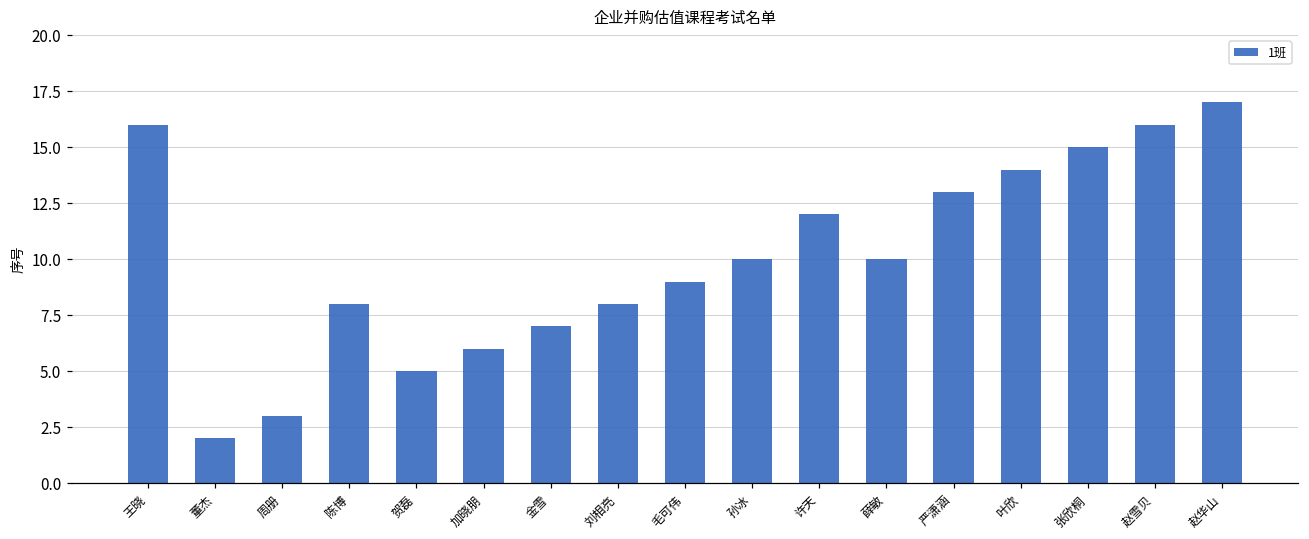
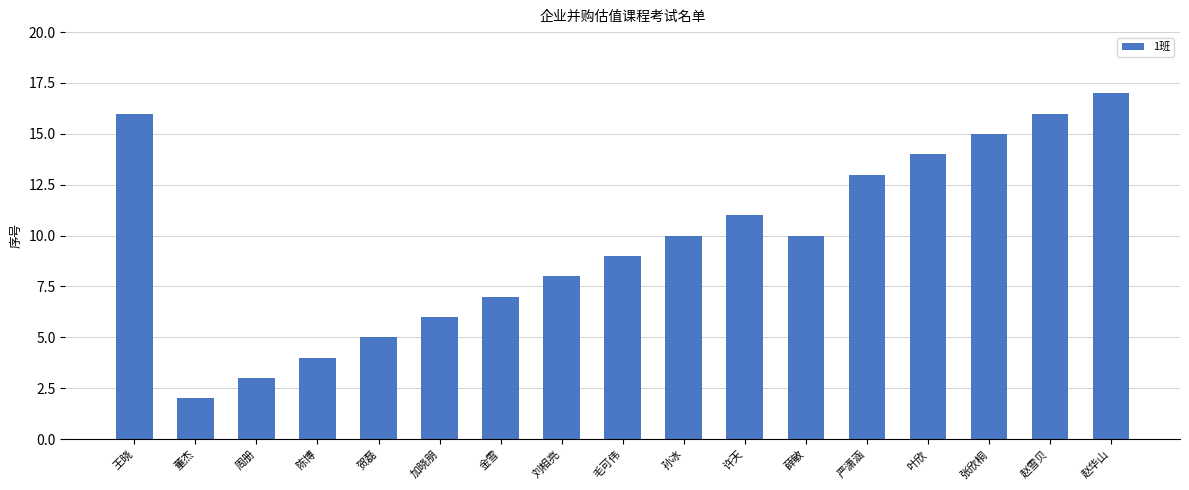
  {
    "王晓": 16,
    "董杰": 2,
    "周册": 3,
-   "陈博": 8,
+   "陈博": 4,
    "贺磊": 5,
    "加晓朋": 6,
    "金雪": 7,
    "刘相亮": 8,
    "毛可伟": 9,
    "孙冰": 10,
-   "许天": 12,
+   "许天": 11,
    "薛敏": 10,
    "严潇涵": 13,
    "叶欣": 14,
    "张欣桐": 15,
    "赵雪贝": 16,
    "赵华山": 17
  }
